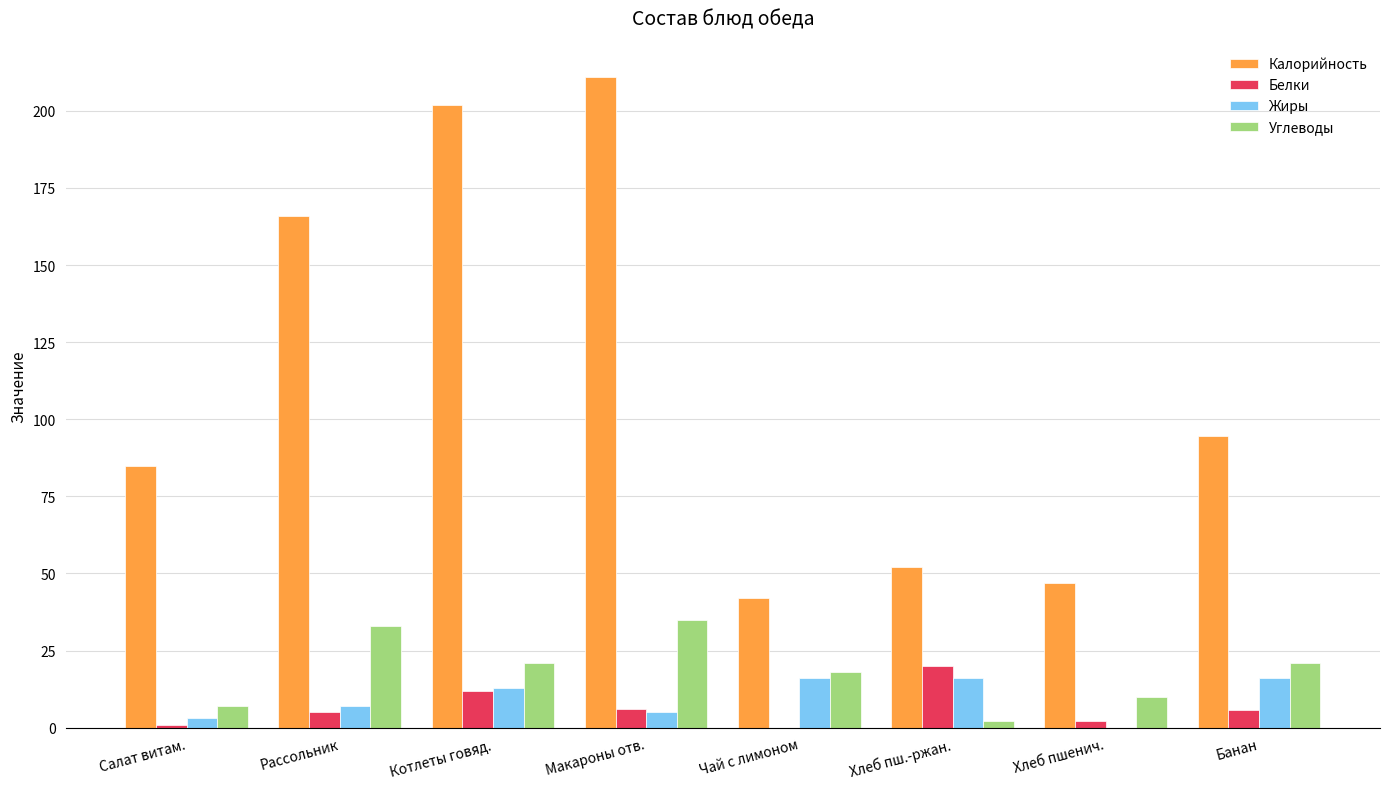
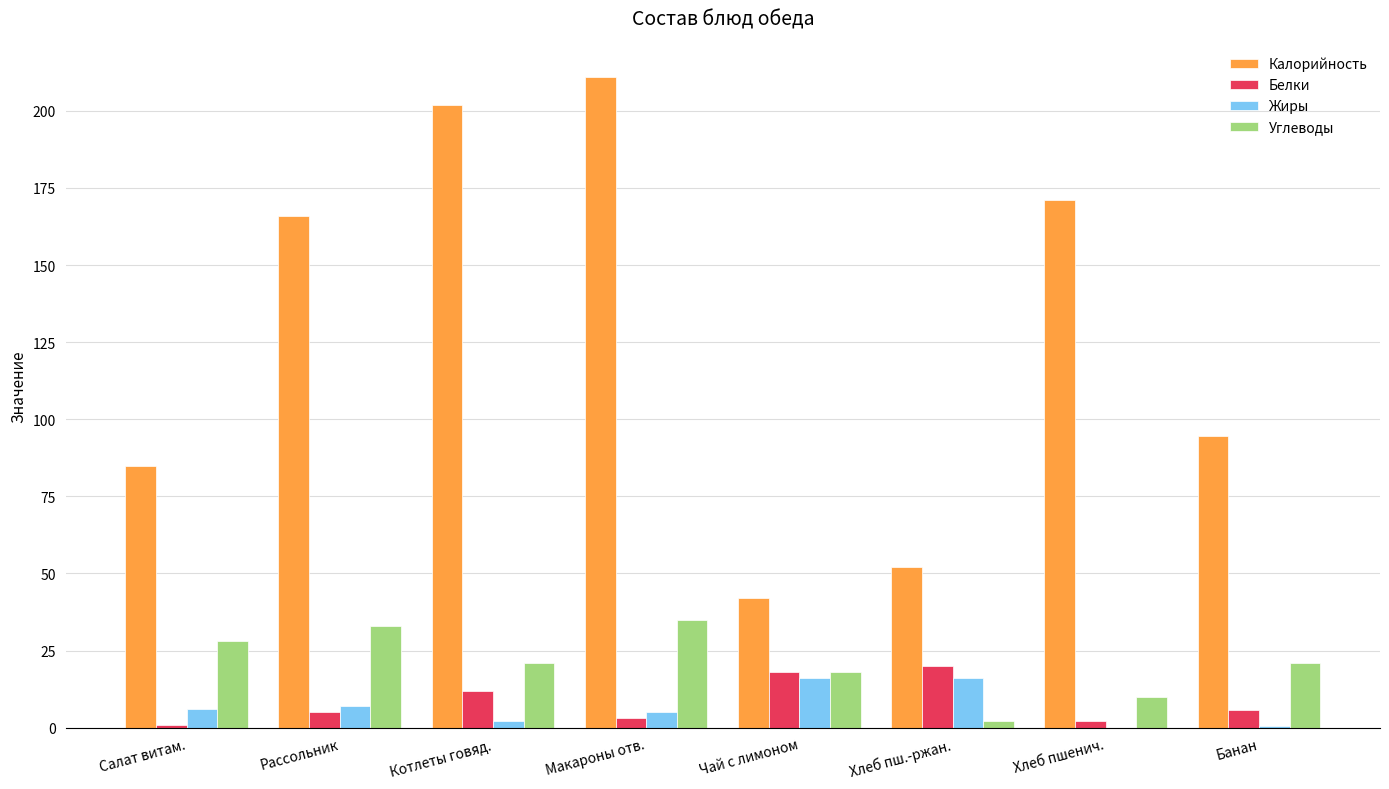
  {
    "Калорийность": {
      "Салат витам.": 85,
      "Рассольник": 166,
      "Котлеты говяд.": 202,
      "Макароны отв.": 211,
      "Чай с лимоном": 42,
      "Хлеб пш.-ржан.": 52,
-     "Хлеб пшенич.": 47,
+     "Хлеб пшенич.": 171,
      "Банан": 95
    },
    "Белки": {
      "Салат витам.": 1,
      "Рассольник": 5,
      "Котлеты говяд.": 12,
-     "Макароны отв.": 6,
-     "Чай с лимоном": 0,
+     "Макароны отв.": 3,
+     "Чай с лимоном": 18,
      "Хлеб пш.-ржан.": 20,
      "Хлеб пшенич.": 2,
      "Банан": 6
    },
    "Жиры": {
-     "Салат витам.": 3,
+     "Салат витам.": 6,
      "Рассольник": 7,
-     "Котлеты говяд.": 13,
+     "Котлеты говяд.": 2,
      "Макароны отв.": 5,
      "Чай с лимоном": 16,
      "Хлеб пш.-ржан.": 16,
      "Хлеб пшенич.": 0,
-     "Банан": 16
+     "Банан": 1
    },
    "Углеводы": {
-     "Салат витам.": 7,
+     "Салат витам.": 28,
      "Рассольник": 33,
      "Котлеты говяд.": 21,
      "Макароны отв.": 35,
      "Чай с лимоном": 18,
      "Хлеб пш.-ржан.": 2,
      "Хлеб пшенич.": 10,
      "Банан": 21
    }
  }
